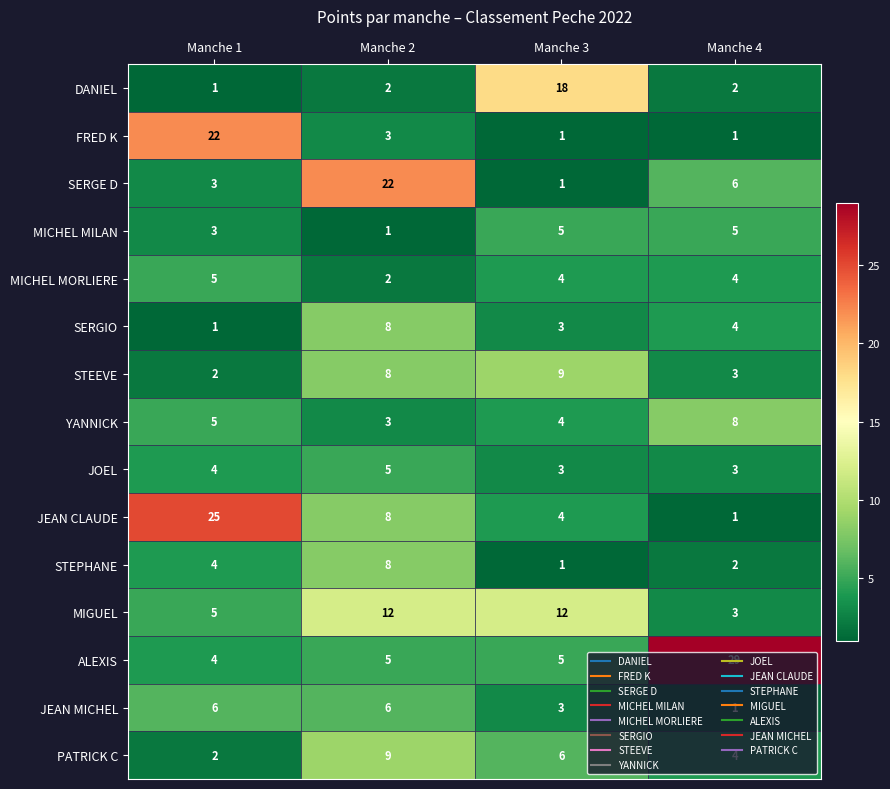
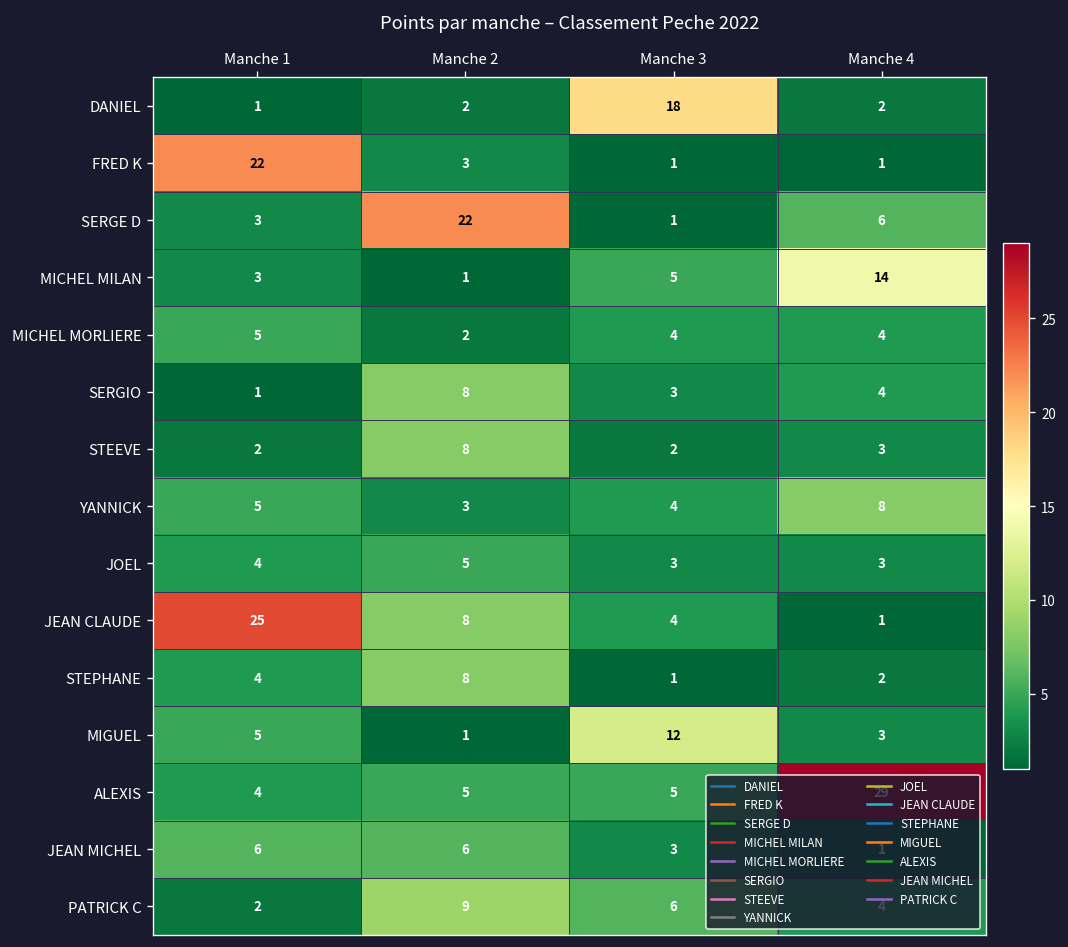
  {
    "DANIEL": {
      "Manche 1": 1,
      "Manche 2": 2,
      "Manche 3": 18,
      "Manche 4": 2
    },
    "FRED K": {
      "Manche 1": 22,
      "Manche 2": 3,
      "Manche 3": 1,
      "Manche 4": 1
    },
    "SERGE D": {
      "Manche 1": 3,
      "Manche 2": 22,
      "Manche 3": 1,
      "Manche 4": 6
    },
    "MICHEL MILAN": {
      "Manche 1": 3,
      "Manche 2": 1,
      "Manche 3": 5,
-     "Manche 4": 5
+     "Manche 4": 14
    },
    "MICHEL MORLIERE": {
      "Manche 1": 5,
      "Manche 2": 2,
      "Manche 3": 4,
      "Manche 4": 4
    },
    "SERGIO": {
      "Manche 1": 1,
      "Manche 2": 8,
      "Manche 3": 3,
      "Manche 4": 4
    },
    "STEEVE": {
      "Manche 1": 2,
      "Manche 2": 8,
-     "Manche 3": 9,
+     "Manche 3": 2,
      "Manche 4": 3
    },
    "YANNICK": {
      "Manche 1": 5,
      "Manche 2": 3,
      "Manche 3": 4,
      "Manche 4": 8
    },
    "JOEL": {
      "Manche 1": 4,
      "Manche 2": 5,
      "Manche 3": 3,
      "Manche 4": 3
    },
    "JEAN CLAUDE": {
      "Manche 1": 25,
      "Manche 2": 8,
      "Manche 3": 4,
      "Manche 4": 1
    },
    "STEPHANE": {
      "Manche 1": 4,
      "Manche 2": 8,
      "Manche 3": 1,
      "Manche 4": 2
    },
    "MIGUEL": {
      "Manche 1": 5,
-     "Manche 2": 12,
+     "Manche 2": 1,
      "Manche 3": 12,
      "Manche 4": 3
    },
    "ALEXIS": {
      "Manche 1": 4,
      "Manche 2": 5,
      "Manche 3": 5
    },
    "JEAN MICHEL": {
      "Manche 1": 6,
      "Manche 2": 6,
      "Manche 3": 3
    },
    "PATRICK C": {
      "Manche 1": 2,
      "Manche 2": 9,
      "Manche 3": 6
    }
  }
